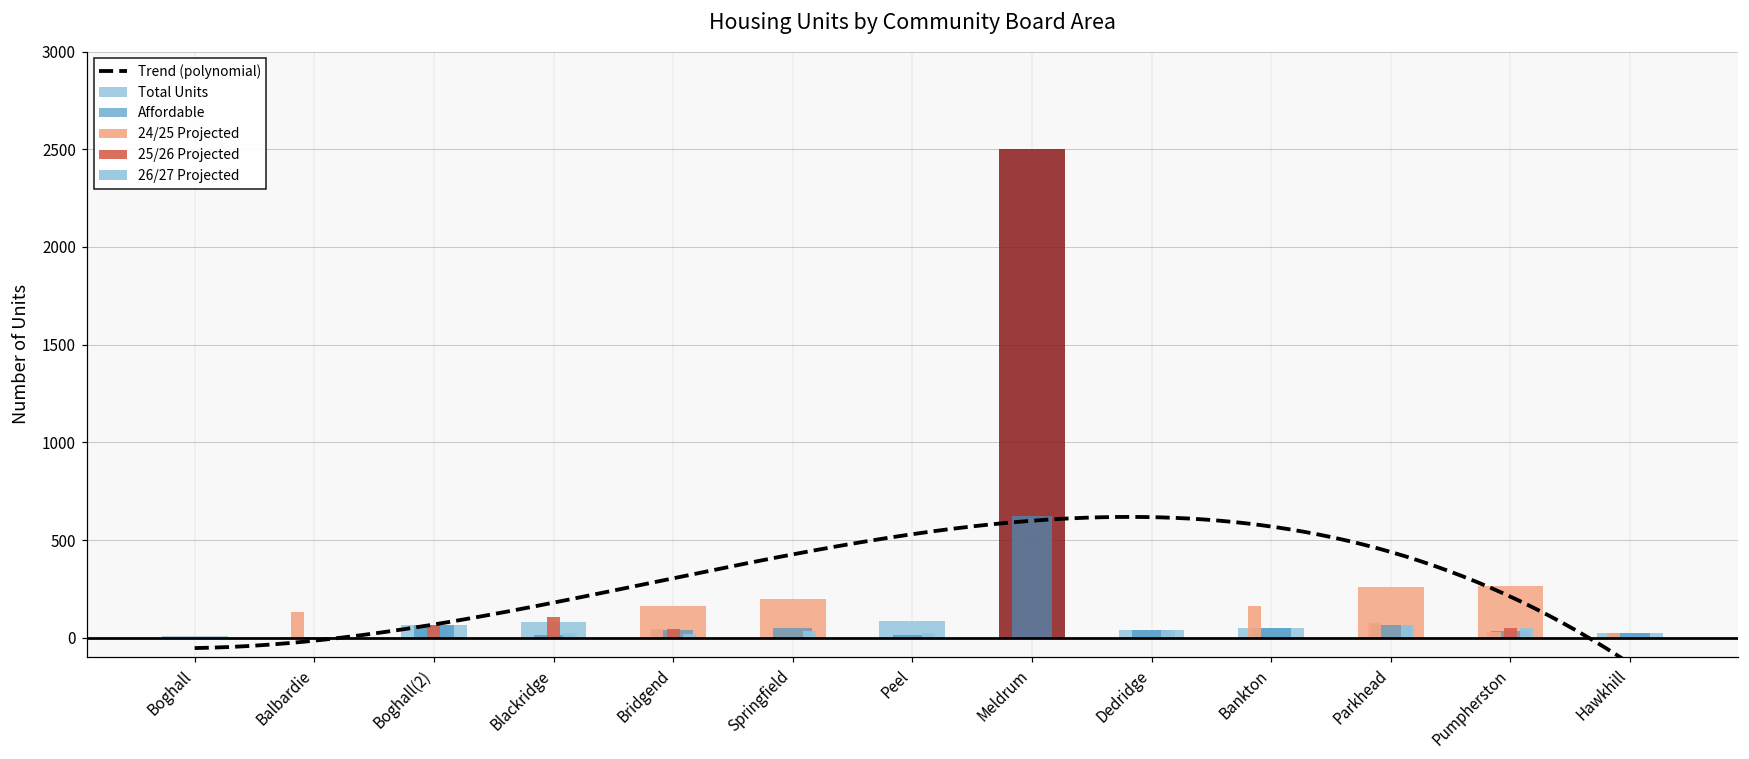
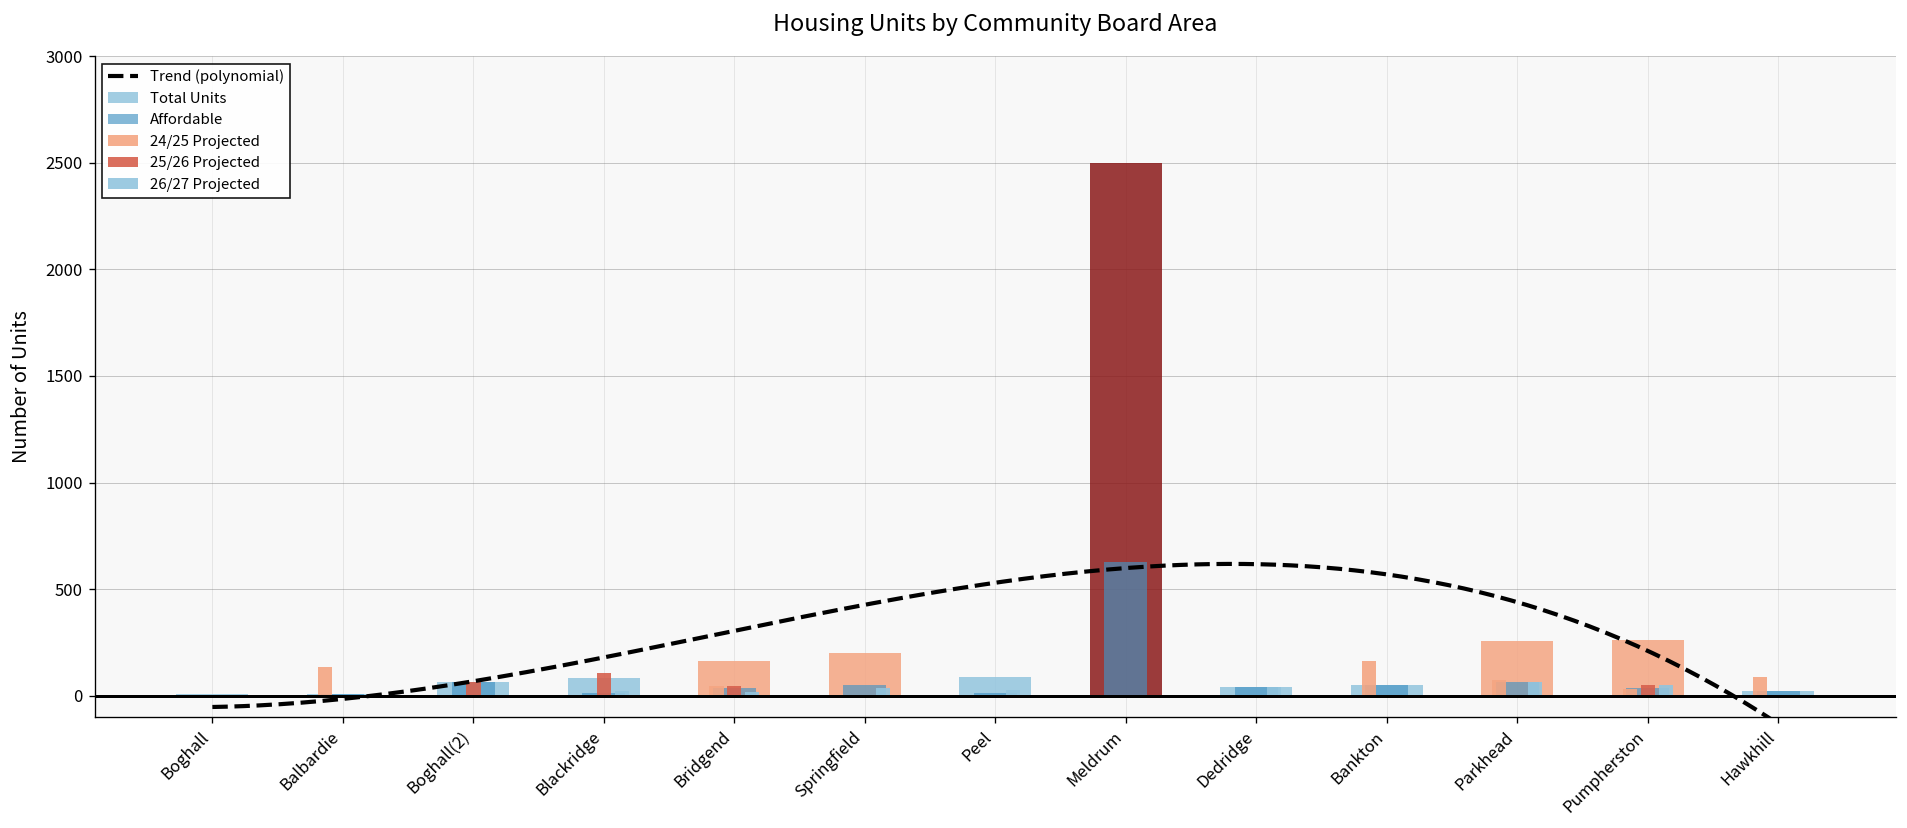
  {
    "Trend (polynomial)": {
      "Boghall": -50
    },
    "24/25 Projected": {
      "Boghall": 0,
      "Balbardie": 130,
      "Boghall(2)": 0,
      "Blackridge": 0,
      "Springfield": 0,
      "Peel": 0,
      "Meldrum": 0,
      "Dedridge": 0,
      "Bankton": 160,
-     "Hawkhill": 20
+     "Hawkhill": 90
    },
    "25/26 Projected": {
      "Boghall": 0,
      "Balbardie": 0,
      "Boghall(2)": 70,
      "Blackridge": 110,
      "Springfield": 0,
      "Peel": 0,
      "Meldrum": 0,
      "Dedridge": 0,
      "Bankton": 0,
      "Parkhead": 0,
      "Hawkhill": 0
    }
  }
